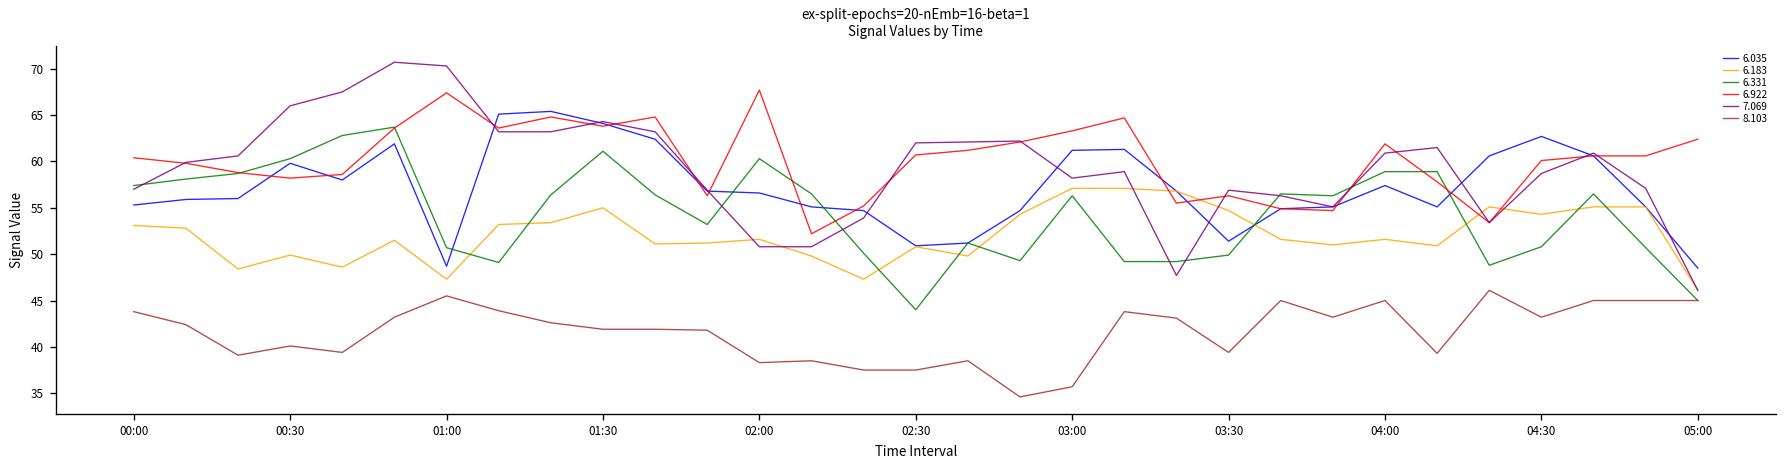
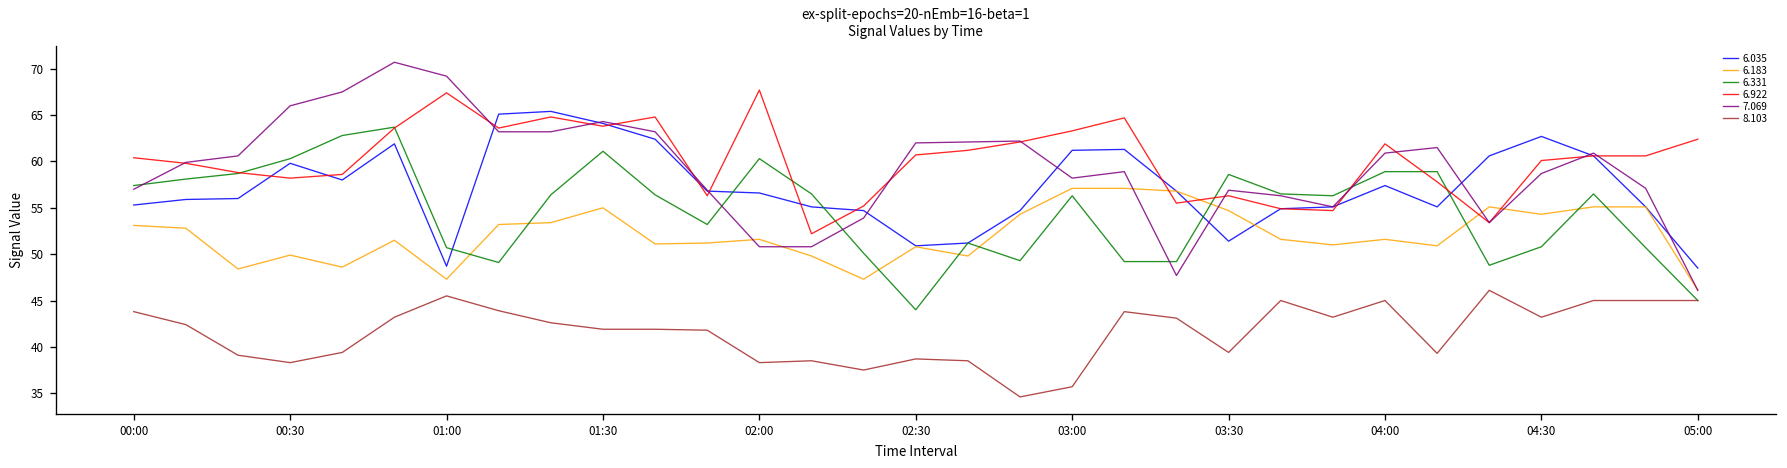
  {
    "6.035": {
      "00:00": 55,
      "00:30": 60,
      "01:00": 49,
      "02:00": 57,
      "03:00": 61,
      "03:30": 51,
      "04:00": 57,
      "04:30": 63,
      "05:00": 49
    },
    "6.183": {
      "00:00": 53,
      "00:30": 50,
      "01:00": 47,
      "01:30": 55,
      "02:00": 52,
      "03:00": 57,
      "03:30": 55,
      "04:00": 52,
      "04:30": 54
    },
    "6.331": {
      "00:00": 57,
      "00:30": 60,
      "01:00": 51,
      "01:30": 61,
      "02:00": 60,
      "02:30": 44,
      "03:00": 56,
-     "03:30": 50,
+     "03:30": 59,
      "04:00": 59,
      "04:30": 51
    },
    "6.922": {
      "00:00": 60,
      "00:30": 58,
      "01:00": 67,
      "02:00": 68,
      "02:30": 61,
      "03:00": 63,
      "03:30": 56,
      "04:00": 62,
      "04:30": 60,
      "05:00": 62
    },
    "7.069": {
      "00:00": 57,
      "00:30": 66,
-     "01:00": 70,
+     "01:00": 69,
      "02:00": 51,
      "02:30": 62,
      "03:00": 58,
      "03:30": 57,
      "04:00": 61,
      "04:30": 59
    },
    "8.103": {
      "00:00": 44,
-     "00:30": 40,
+     "00:30": 38,
      "01:00": 46,
      "01:30": 42,
      "02:00": 38,
-     "02:30": 38,
+     "02:30": 39,
      "03:00": 36,
      "03:30": 39,
      "04:00": 45,
      "04:30": 43
    }
  }
